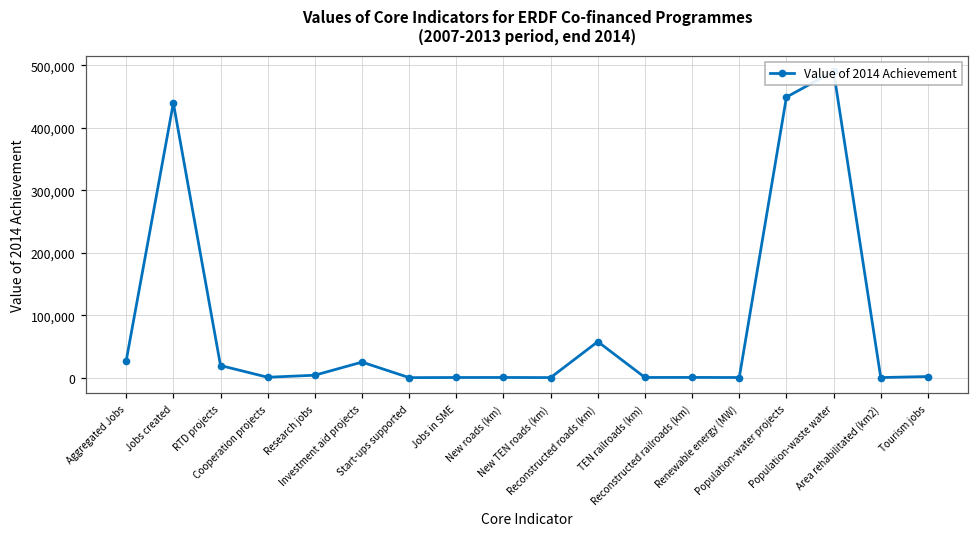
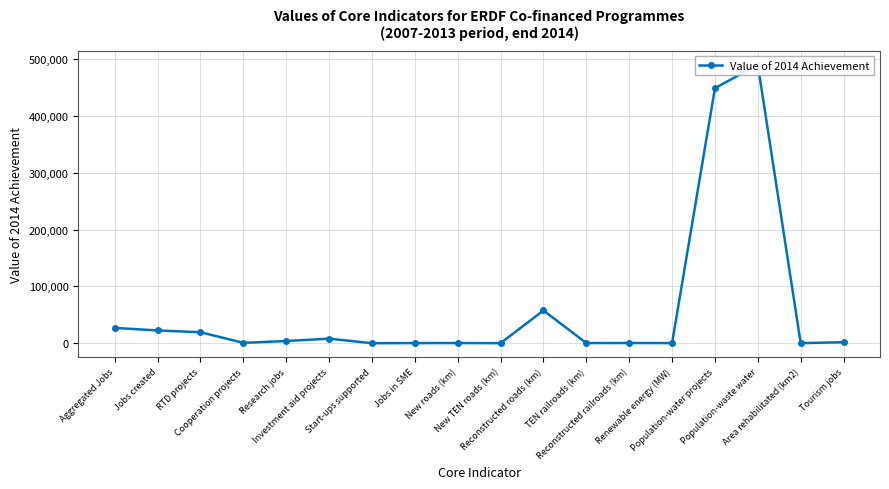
  {
    "Aggregated Jobs": "30,000",
-   "Jobs created": "440,000",
+   "Jobs created": "20,000",
    "RTD projects": "20,000",
    "Cooperation projects": "0",
    "Research jobs": "0",
-   "Investment aid projects": "20,000",
+   "Investment aid projects": "10,000",
    "Start-ups supported": "0",
    "Jobs in SME": "0",
    "New roads (km)": "0",
    "New TEN roads (km)": "0",
    "Reconstructed roads (km)": "60,000",
    "TEN railroads (km)": "0",
    "Reconstructed railroads (km)": "0",
    "Renewable energy (MW)": "0",
    "Population-water projects": "450,000",
    "Area rehabilitated (km2)": "0",
    "Tourism jobs": "0"
  }
